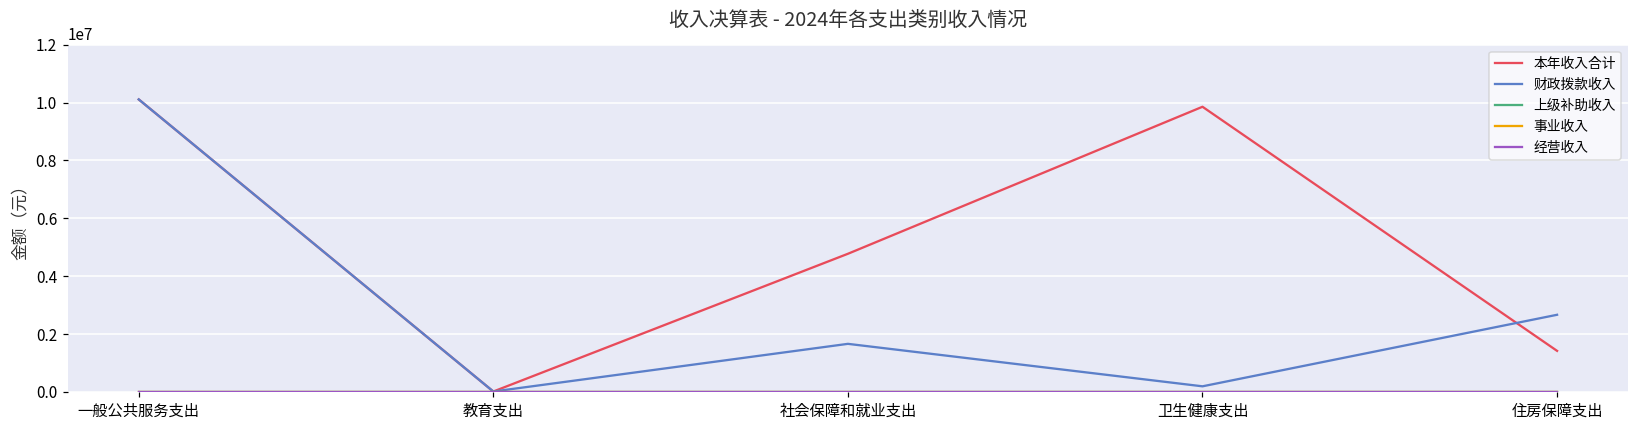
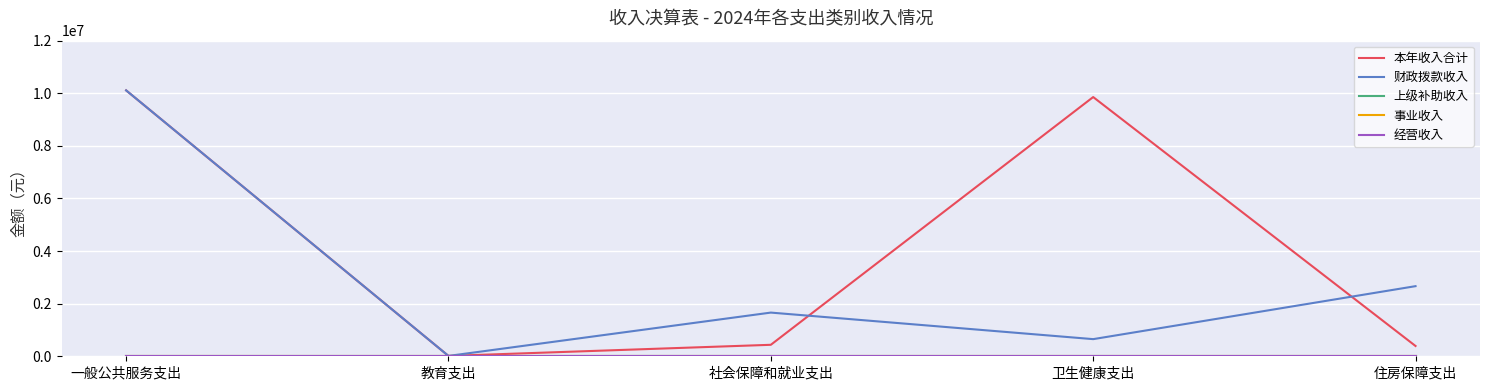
  {
    "本年收入合计": {
-     "社会保障和就业支出": 4800000,
+     "社会保障和就业支出": 400000,
      "卫生健康支出": 9900000,
-     "住房保障支出": 1400000
+     "住房保障支出": 400000
    },
    "财政拨款收入": {
      "社会保障和就业支出": 1700000,
-     "卫生健康支出": 200000,
+     "卫生健康支出": 700000,
      "住房保障支出": 2700000
    },
    "经营收入": {
      "一般公共服务支出": 0,
      "社会保障和就业支出": 0,
      "卫生健康支出": 0,
      "住房保障支出": 0
    }
  }
